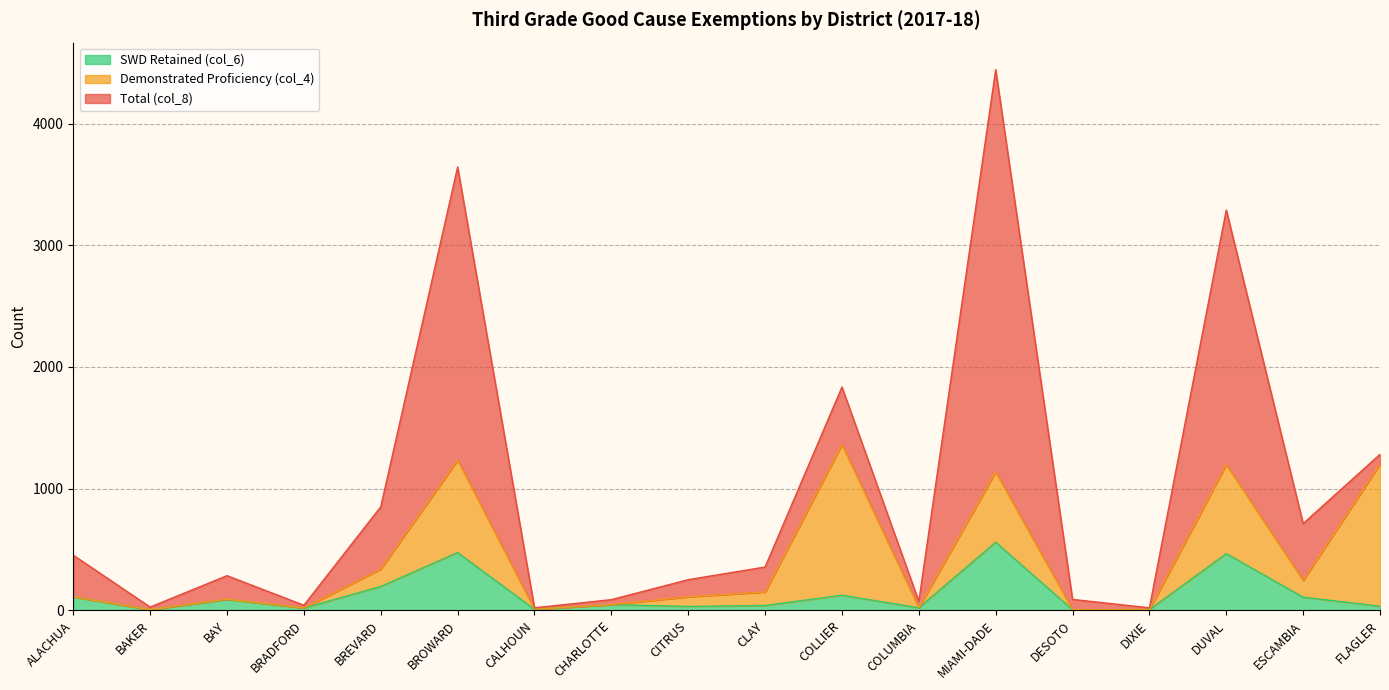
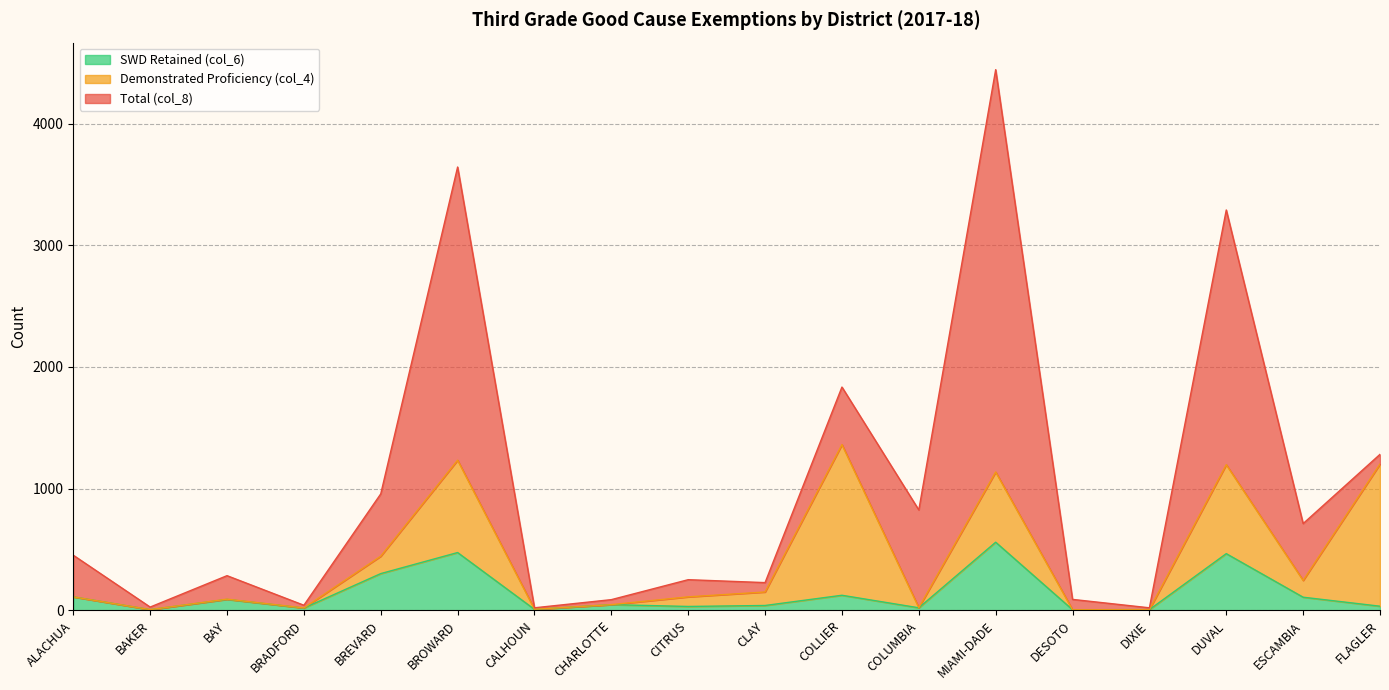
  {
    "SWD Retained (col_6)": {
-     "BREVARD": 200,
+     "BREVARD": 300,
      "BROWARD": 480,
      "CITRUS": 30,
      "CLAY": 40,
      "COLLIER": 120,
      "MIAMI-DADE": 560,
      "DUVAL": 470,
      "ESCAMBIA": 110,
      "FLAGLER": 30
    },
    "Demonstrated Proficiency (col_4)": {
      "BREVARD": 140,
      "BROWARD": 760,
      "CITRUS": 80,
      "CLAY": 110,
      "COLLIER": 1240,
      "MIAMI-DADE": 580,
      "DUVAL": 730,
      "ESCAMBIA": 140,
      "FLAGLER": 1170
    },
    "Total (col_8)": {
      "ALACHUA": 340,
      "BAY": 190,
      "BRADFORD": 20,
      "BREVARD": 510,
      "BROWARD": 2410,
      "CHARLOTTE": 40,
      "CITRUS": 140,
-     "CLAY": 210,
+     "CLAY": 80,
      "COLLIER": 470,
-     "COLUMBIA": 50,
+     "COLUMBIA": 800,
      "MIAMI-DADE": 3310,
      "DESOTO": 90,
      "DUVAL": 2090,
      "ESCAMBIA": 470,
      "FLAGLER": 80
    }
  }
